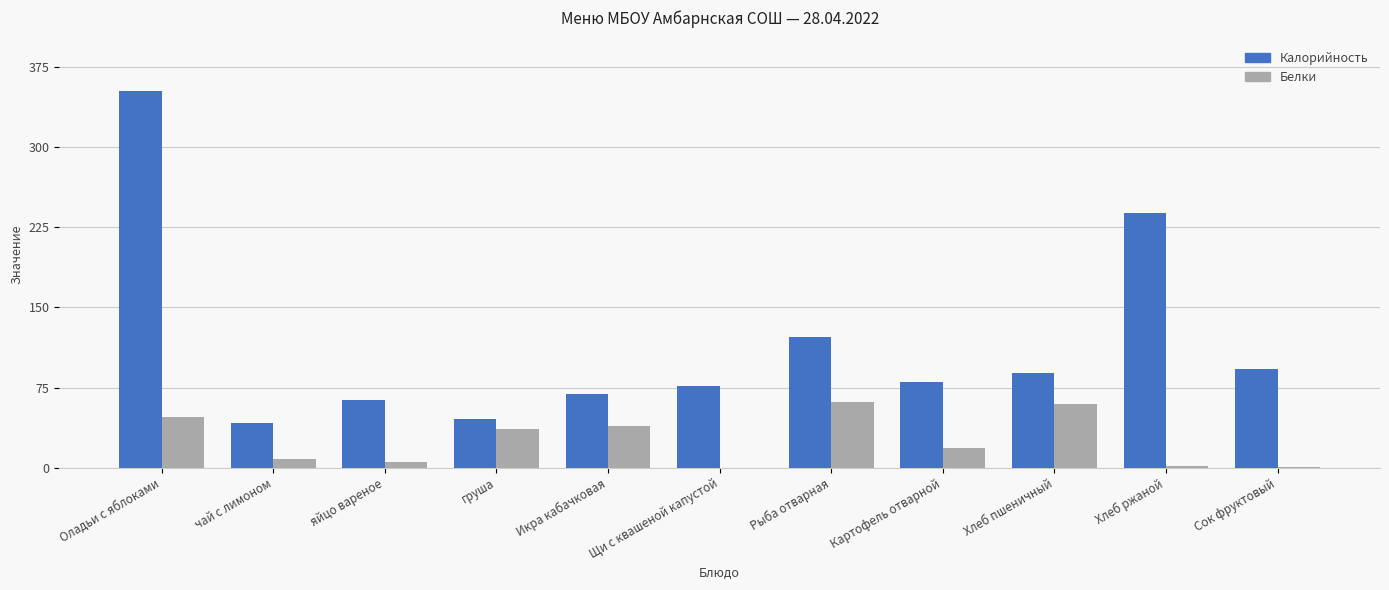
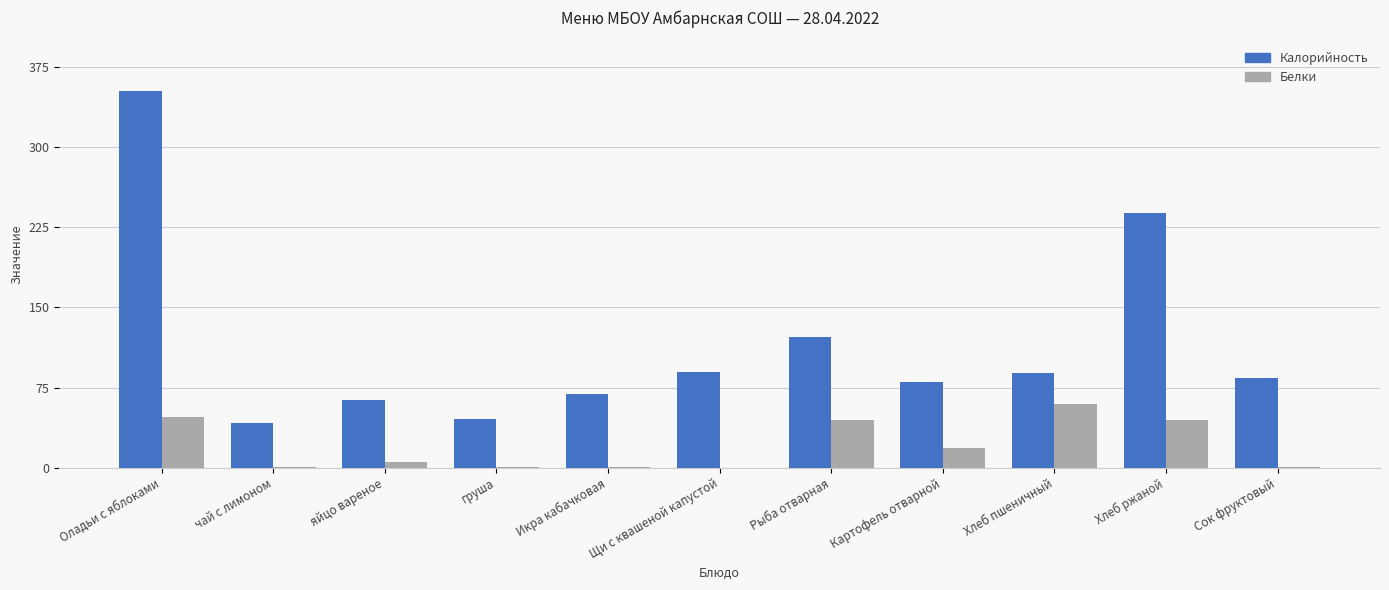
  {
    "Калорийность": {
      "Оладьи с яблоками": 353,
      "чай с лимоном": 42,
      "яйцо вареное": 63,
      "груша": 46,
      "Икра кабачковая": 69,
-     "Щи с квашеной капустой": 76,
+     "Щи с квашеной капустой": 90,
      "Рыба отварная": 122,
      "Картофель отварной": 80,
      "Хлеб пшеничный": 89,
      "Хлеб ржаной": 238,
-     "Сок фруктовый": 92
+     "Сок фруктовый": 84
    },
    "Белки": {
      "Оладьи с яблоками": 48,
-     "чай с лимоном": 8,
+     "чай с лимоном": 1,
      "яйцо вареное": 5,
-     "груша": 36,
-     "Икра кабачковая": 39,
-     "Рыба отварная": 61,
+     "груша": 0,
+     "Икра кабачковая": 1,
+     "Рыба отварная": 45,
      "Картофель отварной": 18,
      "Хлеб пшеничный": 60,
-     "Хлеб ржаной": 2
+     "Хлеб ржаной": 45
    }
  }
